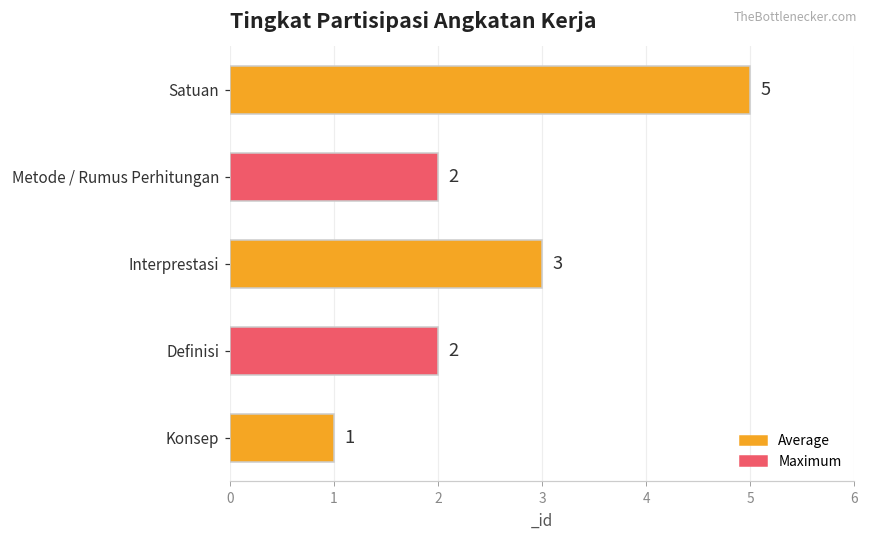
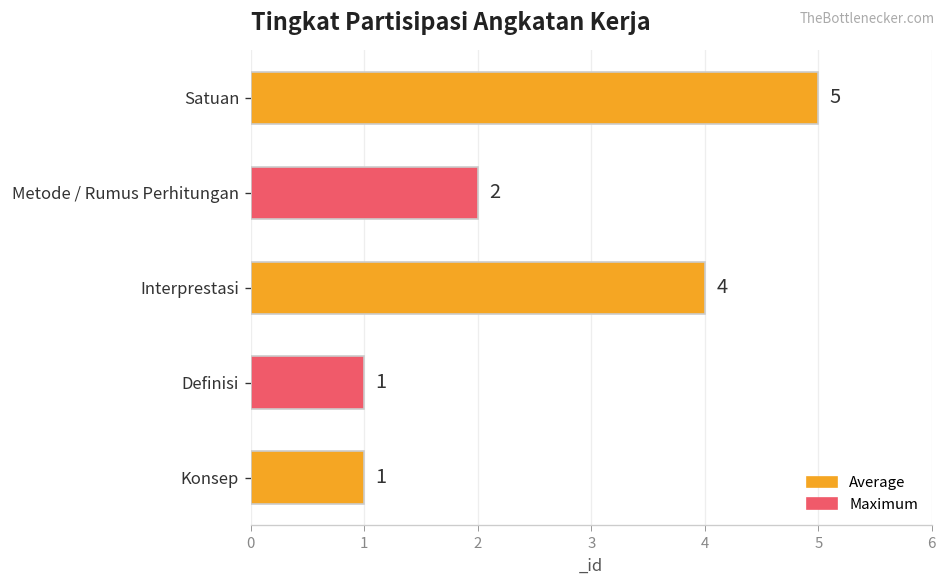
  {
    "Satuan": 5,
    "Metode / Rumus Perhitungan": 2,
-   "Interprestasi": 3,
-   "Definisi": 2,
+   "Interprestasi": 4,
+   "Definisi": 1,
    "Konsep": 1
  }
